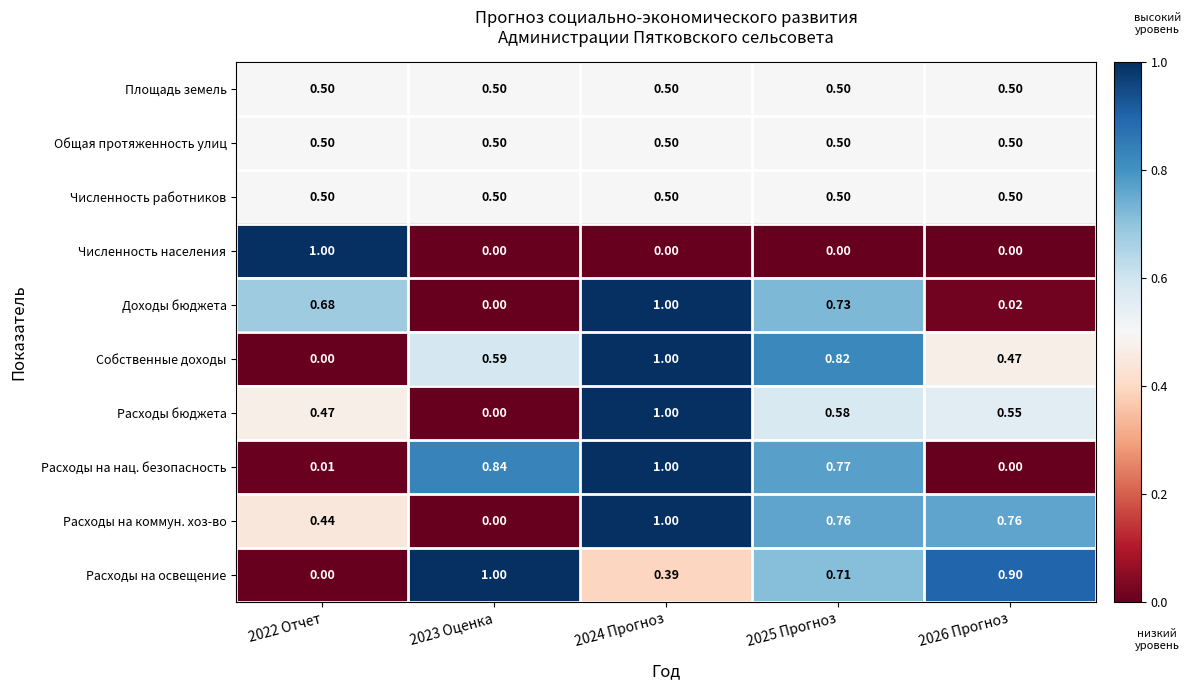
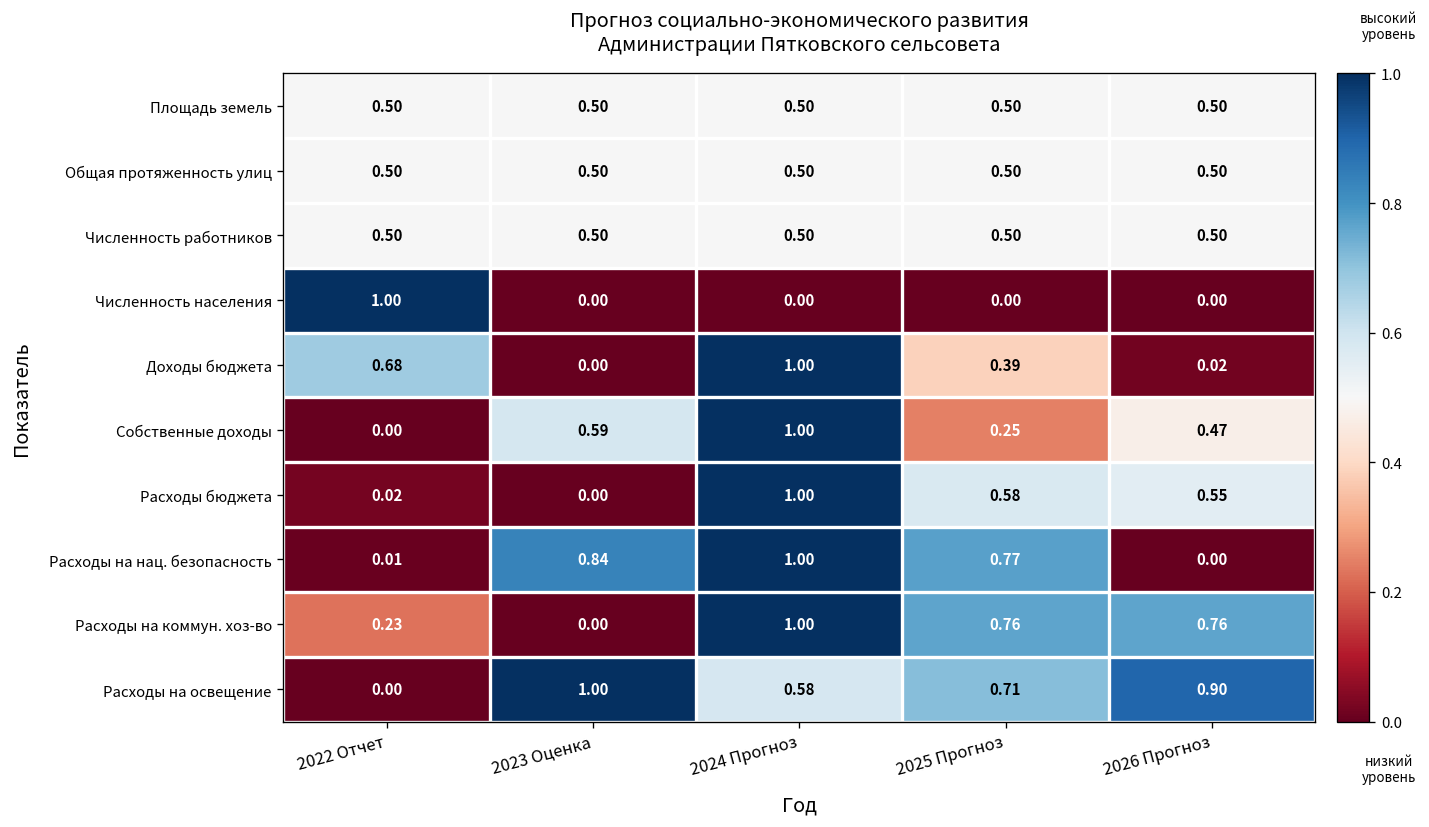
  {
    "Площадь земель": {
      "2022 Отчет": 0.50,
      "2023 Оценка": 0.50,
      "2024 Прогноз": 0.50,
      "2025 Прогноз": 0.50,
      "2026 Прогноз": 0.50
    },
    "Общая протяженность улиц": {
      "2022 Отчет": 0.50,
      "2023 Оценка": 0.50,
      "2024 Прогноз": 0.50,
      "2025 Прогноз": 0.50,
      "2026 Прогноз": 0.50
    },
    "Численность работников": {
      "2022 Отчет": 0.50,
      "2023 Оценка": 0.50,
      "2024 Прогноз": 0.50,
      "2025 Прогноз": 0.50,
      "2026 Прогноз": 0.50
    },
    "Численность населения": {
      "2022 Отчет": 1.00,
      "2023 Оценка": 0.00,
      "2024 Прогноз": 0.00,
      "2025 Прогноз": 0.00,
      "2026 Прогноз": 0.00
    },
    "Доходы бюджета": {
      "2022 Отчет": 0.68,
      "2023 Оценка": 0.00,
      "2024 Прогноз": 1.00,
-     "2025 Прогноз": 0.73,
+     "2025 Прогноз": 0.39,
      "2026 Прогноз": 0.02
    },
    "Собственные доходы": {
      "2022 Отчет": 0.00,
      "2023 Оценка": 0.59,
      "2024 Прогноз": 1.00,
-     "2025 Прогноз": 0.82,
+     "2025 Прогноз": 0.25,
      "2026 Прогноз": 0.47
    },
    "Расходы бюджета": {
-     "2022 Отчет": 0.47,
+     "2022 Отчет": 0.02,
      "2023 Оценка": 0.00,
      "2024 Прогноз": 1.00,
      "2025 Прогноз": 0.58,
      "2026 Прогноз": 0.55
    },
    "Расходы на нац. безопасность": {
      "2022 Отчет": 0.01,
      "2023 Оценка": 0.84,
      "2024 Прогноз": 1.00,
      "2025 Прогноз": 0.77,
      "2026 Прогноз": 0.00
    },
    "Расходы на коммун. хоз-во": {
-     "2022 Отчет": 0.44,
+     "2022 Отчет": 0.23,
      "2023 Оценка": 0.00,
      "2024 Прогноз": 1.00,
      "2025 Прогноз": 0.76,
      "2026 Прогноз": 0.76
    },
    "Расходы на освещение": {
      "2022 Отчет": 0.00,
      "2023 Оценка": 1.00,
-     "2024 Прогноз": 0.39,
+     "2024 Прогноз": 0.58,
      "2025 Прогноз": 0.71,
      "2026 Прогноз": 0.90
    }
  }
